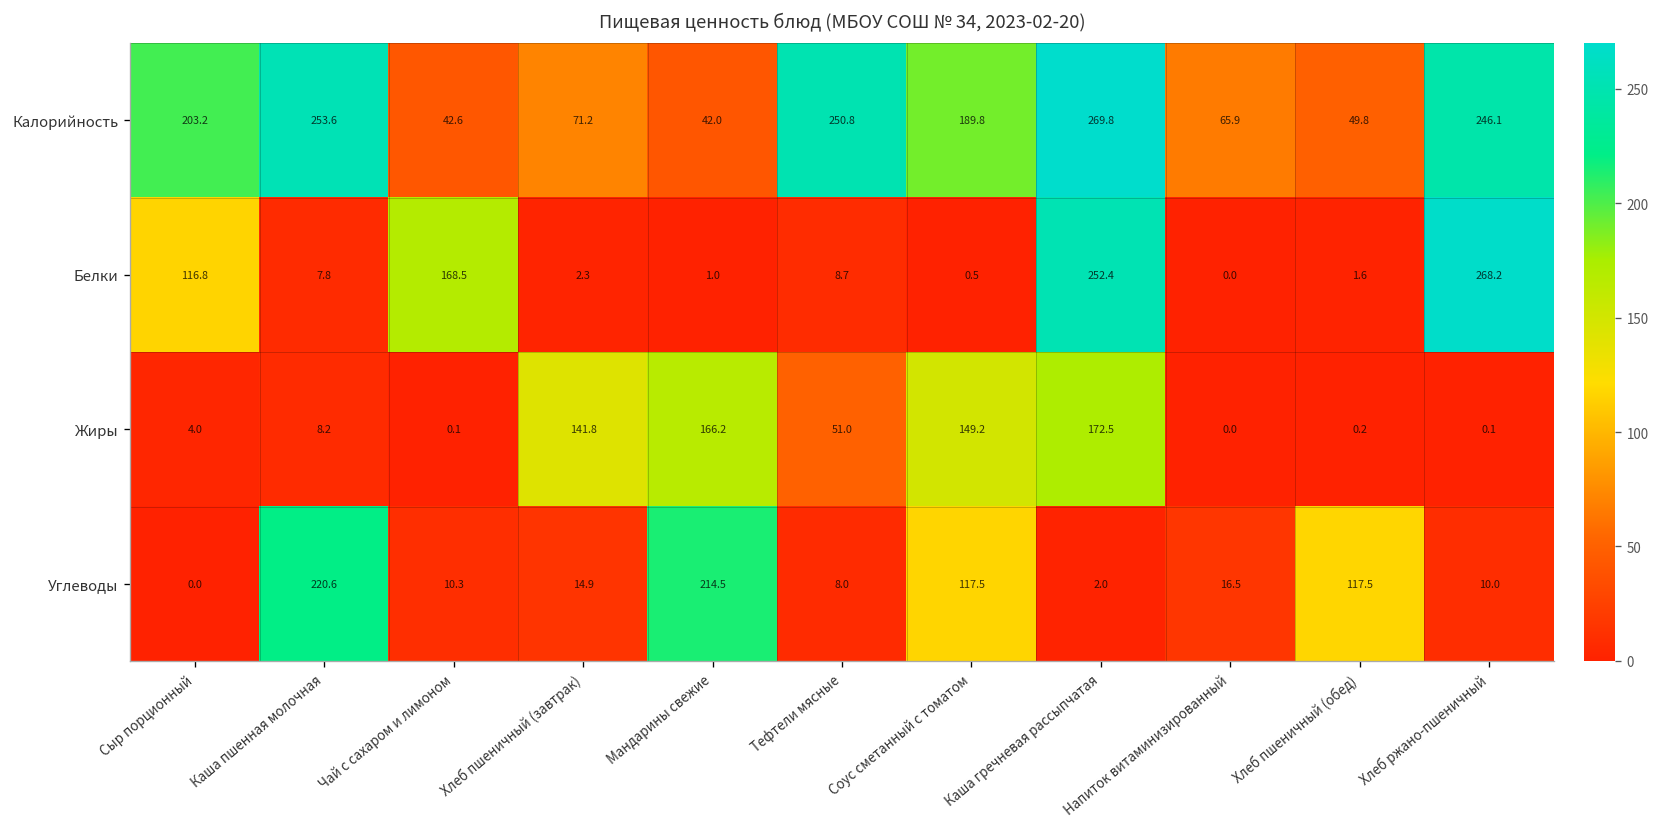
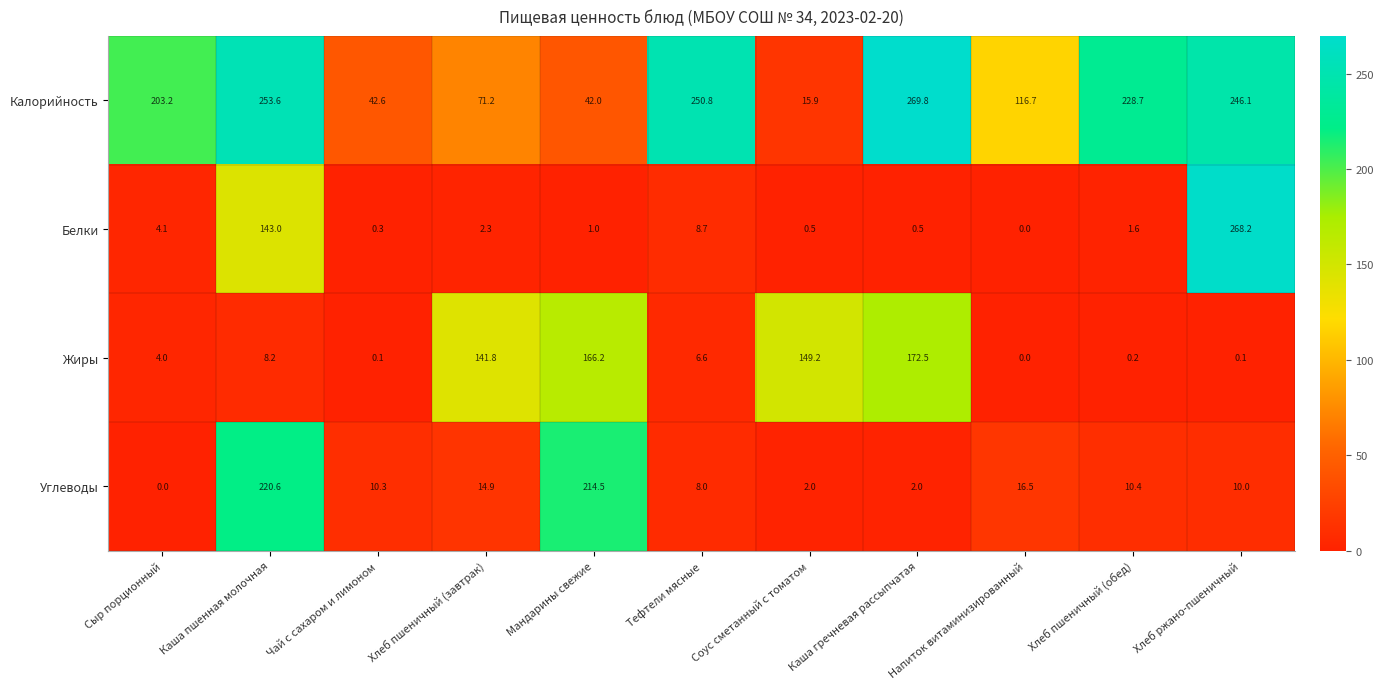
  {
    "Калорийность": {
      "Сыр порционный": 203.2,
      "Каша пшенная молочная": 253.6,
      "Чай с сахаром и лимоном": 42.6,
      "Хлеб пшеничный (завтрак)": 71.2,
      "Мандарины свежие": 42.0,
      "Тефтели мясные": 250.8,
-     "Соус сметанный с томатом": 189.8,
+     "Соус сметанный с томатом": 15.9,
      "Каша гречневая рассыпчатая": 269.8,
-     "Напиток витаминизированный": 65.9,
-     "Хлеб пшеничный (обед)": 49.8,
+     "Напиток витаминизированный": 116.7,
+     "Хлеб пшеничный (обед)": 228.7,
      "Хлеб ржано-пшеничный": 246.1
    },
    "Белки": {
-     "Сыр порционный": 116.8,
-     "Каша пшенная молочная": 7.8,
-     "Чай с сахаром и лимоном": 168.5,
+     "Сыр порционный": 4.1,
+     "Каша пшенная молочная": 143.0,
+     "Чай с сахаром и лимоном": 0.3,
      "Хлеб пшеничный (завтрак)": 2.3,
      "Мандарины свежие": 1.0,
      "Тефтели мясные": 8.7,
      "Соус сметанный с томатом": 0.5,
-     "Каша гречневая рассыпчатая": 252.4,
+     "Каша гречневая рассыпчатая": 0.5,
      "Напиток витаминизированный": 0.0,
      "Хлеб пшеничный (обед)": 1.6,
      "Хлеб ржано-пшеничный": 268.2
    },
    "Жиры": {
      "Сыр порционный": 4.0,
      "Каша пшенная молочная": 8.2,
      "Чай с сахаром и лимоном": 0.1,
      "Хлеб пшеничный (завтрак)": 141.8,
      "Мандарины свежие": 166.2,
-     "Тефтели мясные": 51.0,
+     "Тефтели мясные": 6.6,
      "Соус сметанный с томатом": 149.2,
      "Каша гречневая рассыпчатая": 172.5,
      "Напиток витаминизированный": 0.0,
      "Хлеб пшеничный (обед)": 0.2,
      "Хлеб ржано-пшеничный": 0.1
    },
    "Углеводы": {
      "Сыр порционный": 0.0,
      "Каша пшенная молочная": 220.6,
      "Чай с сахаром и лимоном": 10.3,
      "Хлеб пшеничный (завтрак)": 14.9,
      "Мандарины свежие": 214.5,
      "Тефтели мясные": 8.0,
-     "Соус сметанный с томатом": 117.5,
+     "Соус сметанный с томатом": 2.0,
      "Каша гречневая рассыпчатая": 2.0,
      "Напиток витаминизированный": 16.5,
-     "Хлеб пшеничный (обед)": 117.5,
+     "Хлеб пшеничный (обед)": 10.4,
      "Хлеб ржано-пшеничный": 10.0
    }
  }
